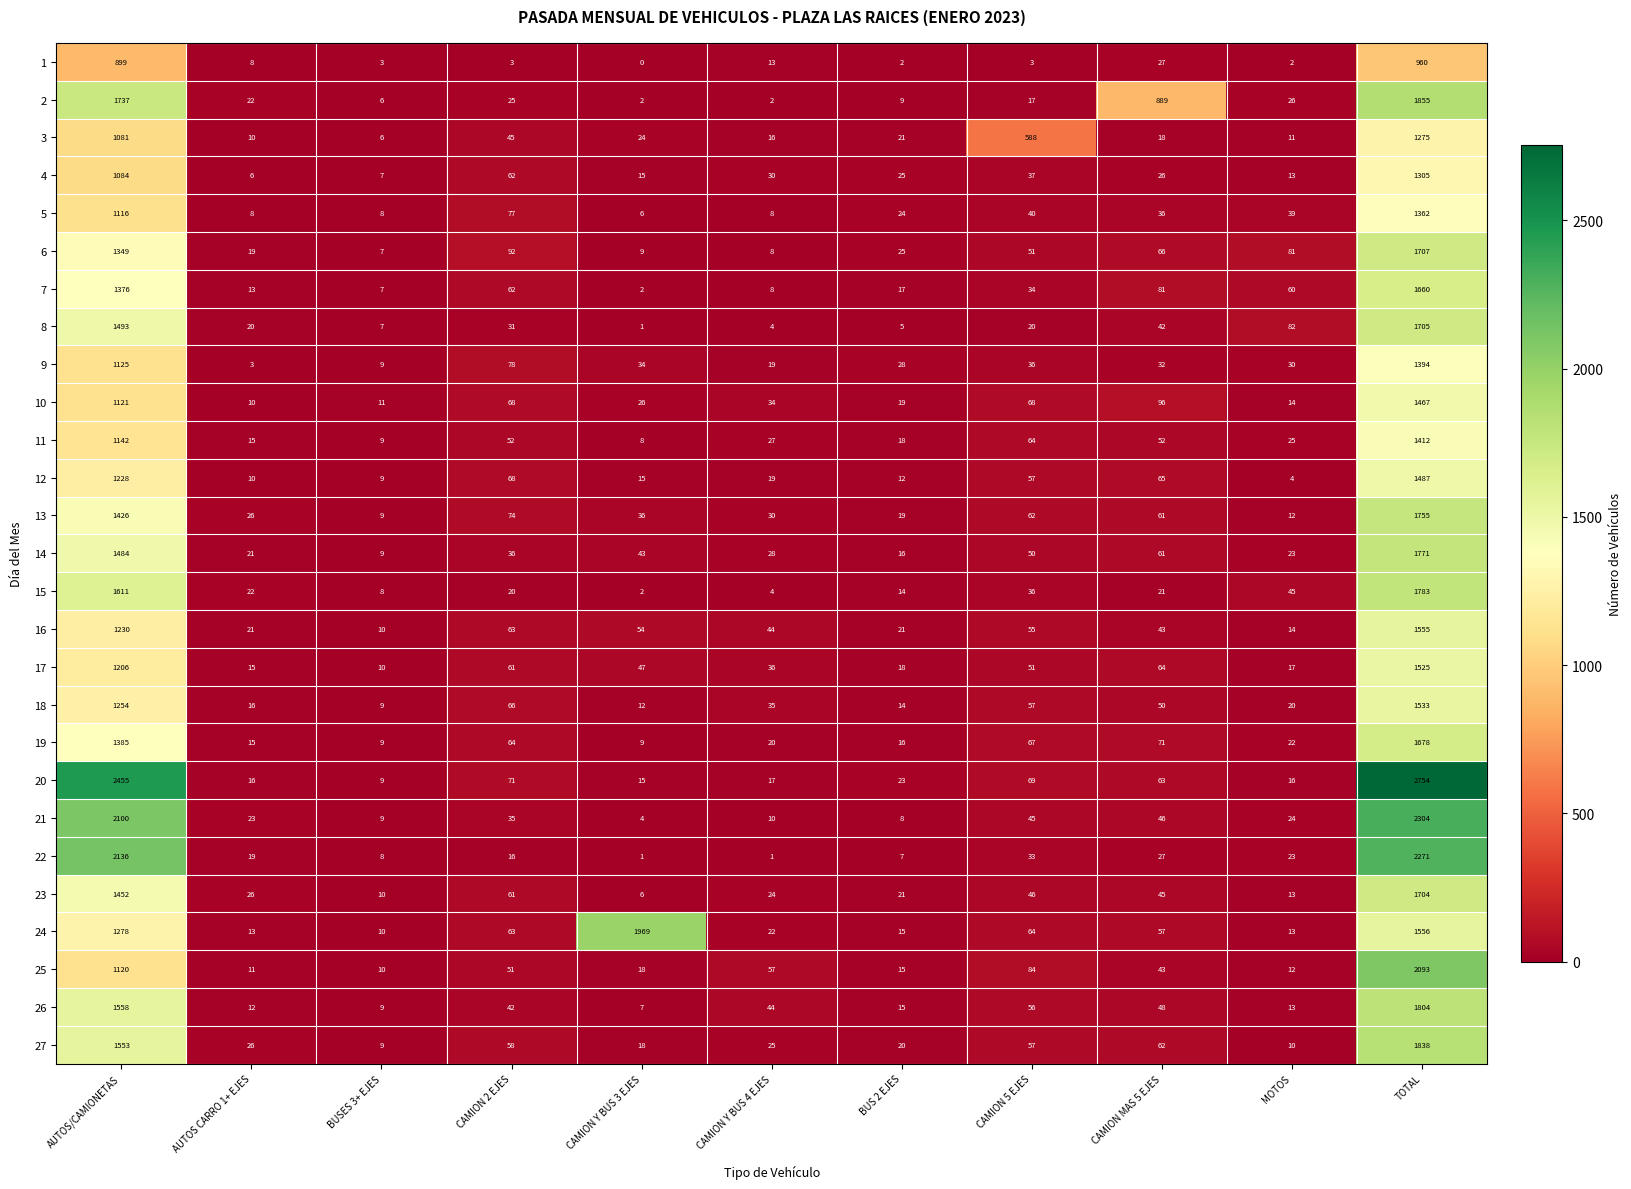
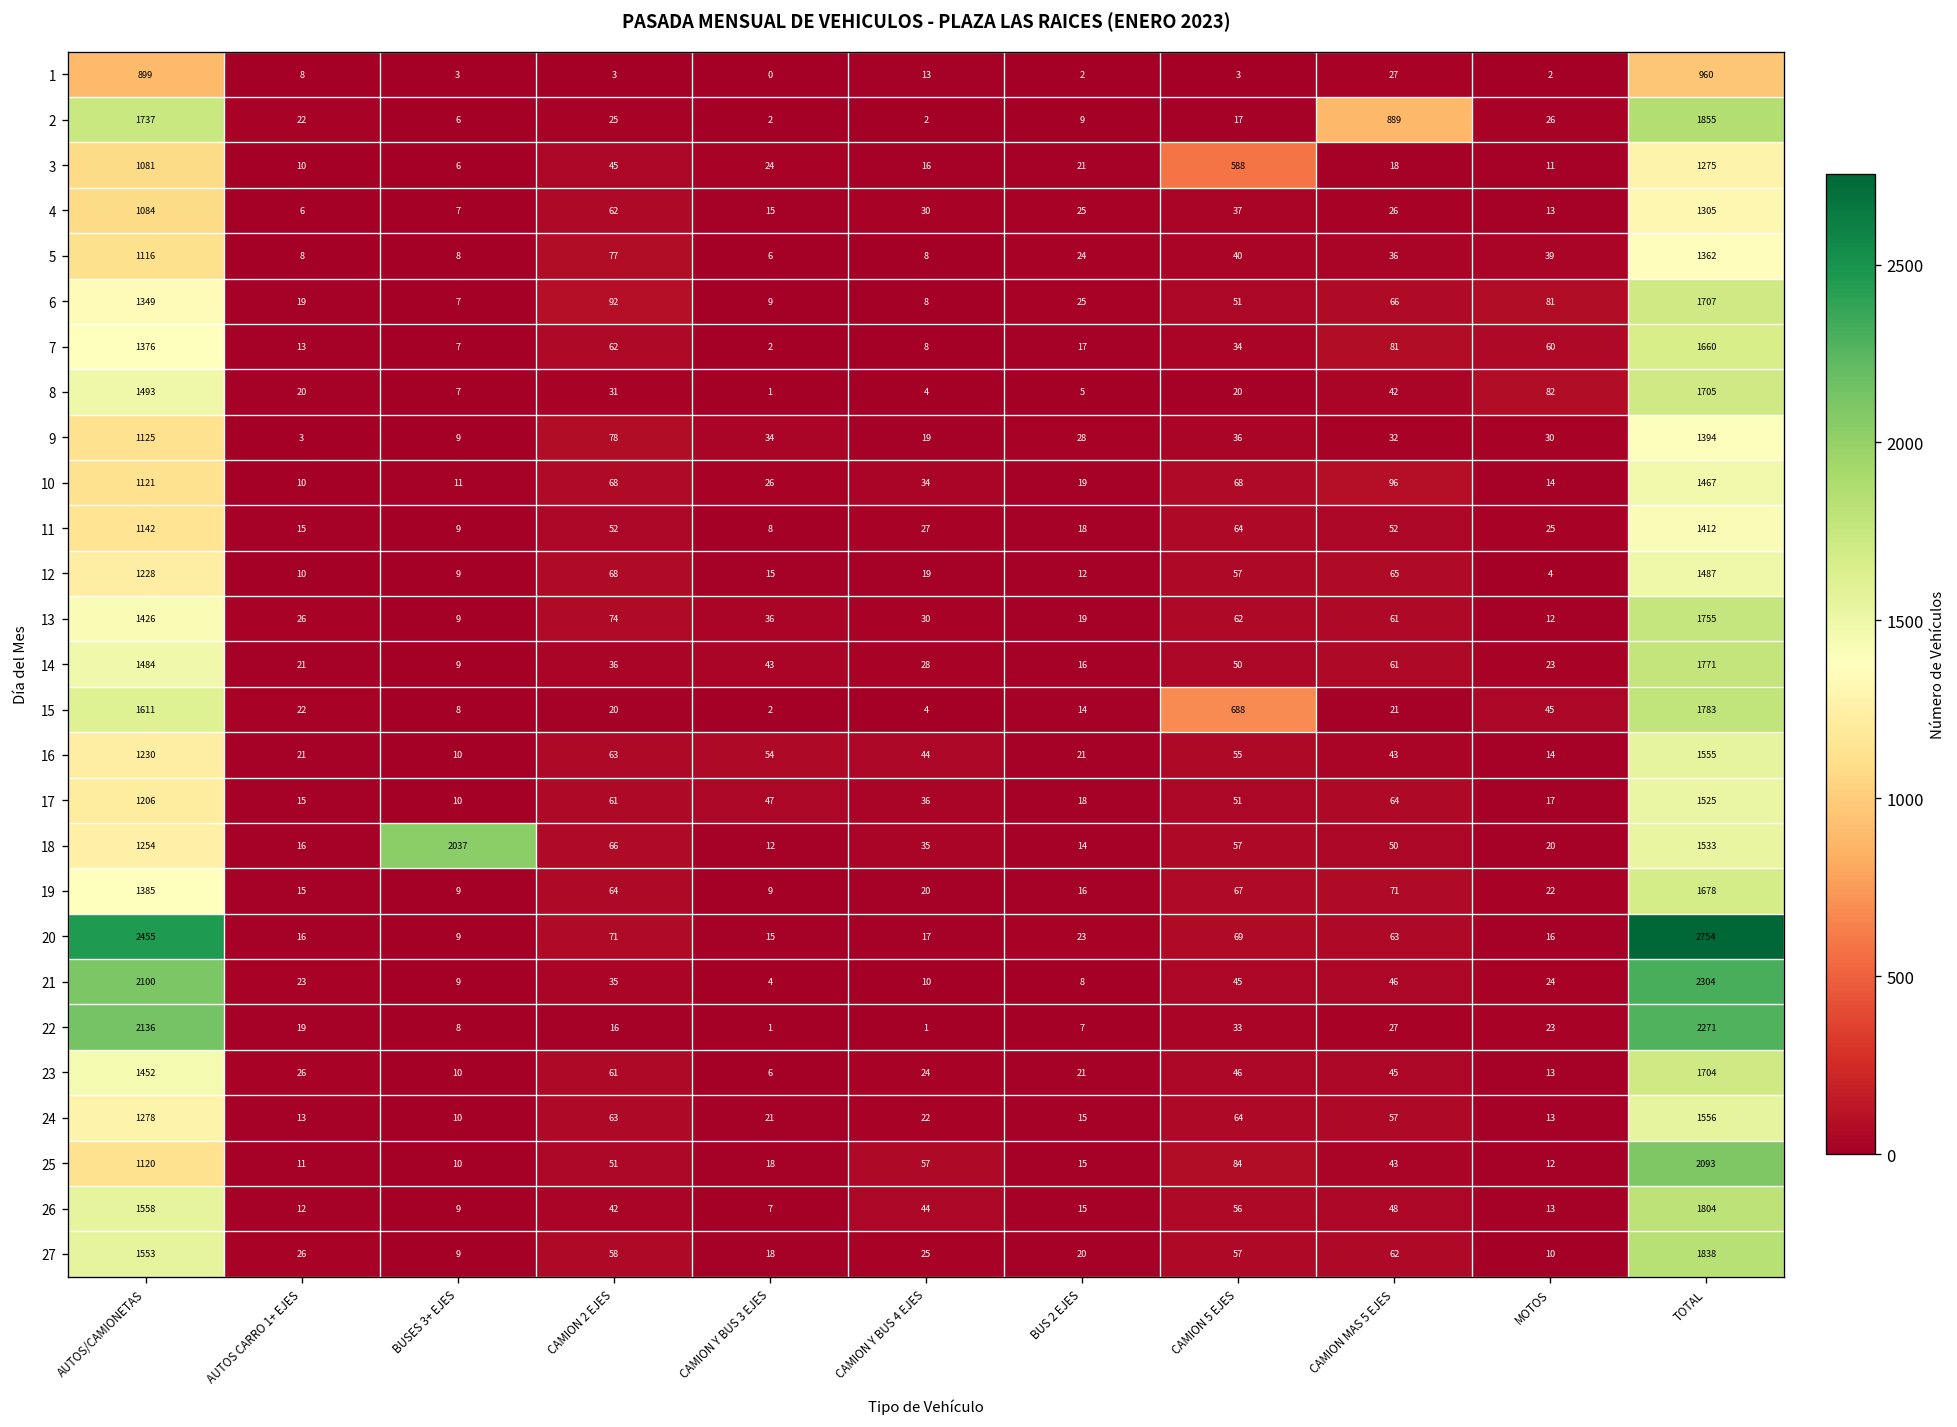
  {
    "15": {
      "AUTOS/CAMIONETAS": 1611,
      "AUTOS CARRO 1+ EJES": 22,
      "BUSES 3+ EJES": 8,
      "CAMION 2 EJES": 20,
      "CAMION Y BUS 3 EJES": 2,
      "CAMION Y BUS 4 EJES": 4,
      "BUS 2 EJES": 14,
-     "CAMION 5 EJES": 36,
+     "CAMION 5 EJES": 688,
      "CAMION MAS 5 EJES": 21,
      "MOTOS": 45,
      "TOTAL": 1783
    },
    "18": {
      "AUTOS/CAMIONETAS": 1254,
      "AUTOS CARRO 1+ EJES": 16,
-     "BUSES 3+ EJES": 9,
+     "BUSES 3+ EJES": 2037,
      "CAMION 2 EJES": 66,
      "CAMION Y BUS 3 EJES": 12,
      "CAMION Y BUS 4 EJES": 35,
      "BUS 2 EJES": 14,
      "CAMION 5 EJES": 57,
      "CAMION MAS 5 EJES": 50,
      "MOTOS": 20,
      "TOTAL": 1533
    },
    "24": {
      "AUTOS/CAMIONETAS": 1278,
      "AUTOS CARRO 1+ EJES": 13,
      "BUSES 3+ EJES": 10,
      "CAMION 2 EJES": 63,
-     "CAMION Y BUS 3 EJES": 1969,
+     "CAMION Y BUS 3 EJES": 21,
      "CAMION Y BUS 4 EJES": 22,
      "BUS 2 EJES": 15,
      "CAMION 5 EJES": 64,
      "CAMION MAS 5 EJES": 57,
      "MOTOS": 13,
      "TOTAL": 1556
    }
  }
